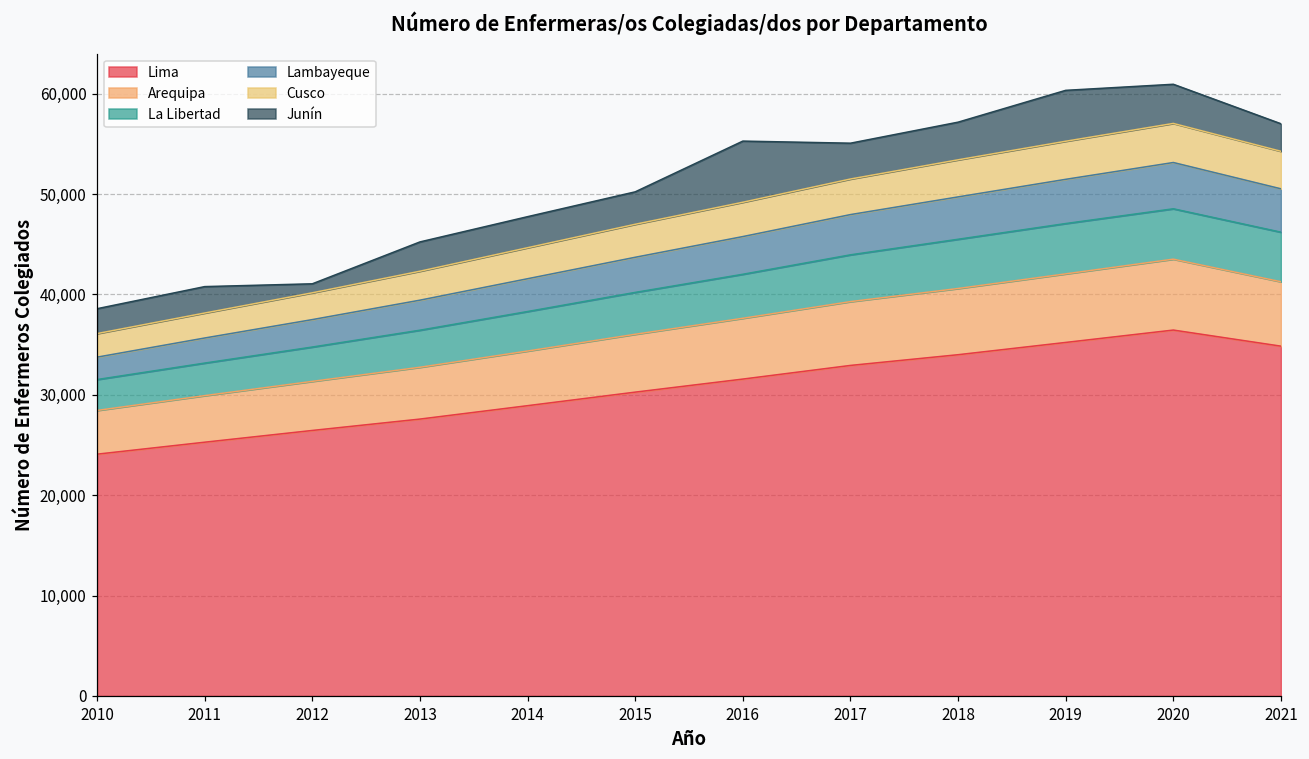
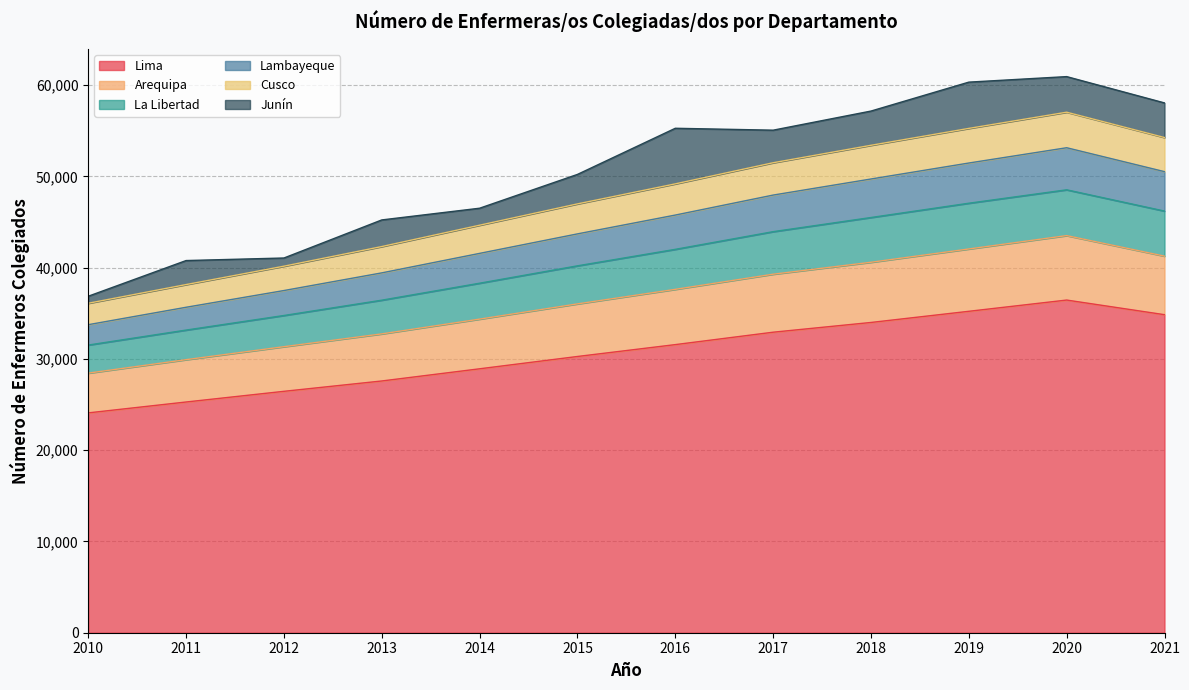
  {
    "Lima": {
      "2010": "24,000",
      "2011": "25,000",
      "2012": "26,000",
      "2013": "28,000",
      "2014": "29,000",
      "2015": "30,000",
      "2016": "32,000",
      "2017": "33,000",
      "2018": "34,000",
      "2019": "35,000",
      "2020": "36,000",
      "2021": "35,000"
    },
    "Junín": {
-     "2010": "2,000",
+     "2010": "1,000",
      "2011": "3,000",
      "2012": "1,000",
      "2013": "3,000",
-     "2014": "3,000",
+     "2014": "2,000",
      "2015": "3,000",
      "2016": "6,000",
      "2017": "4,000",
      "2018": "4,000",
      "2019": "5,000",
      "2020": "4,000",
-     "2021": "3,000"
+     "2021": "4,000"
    }
  }
